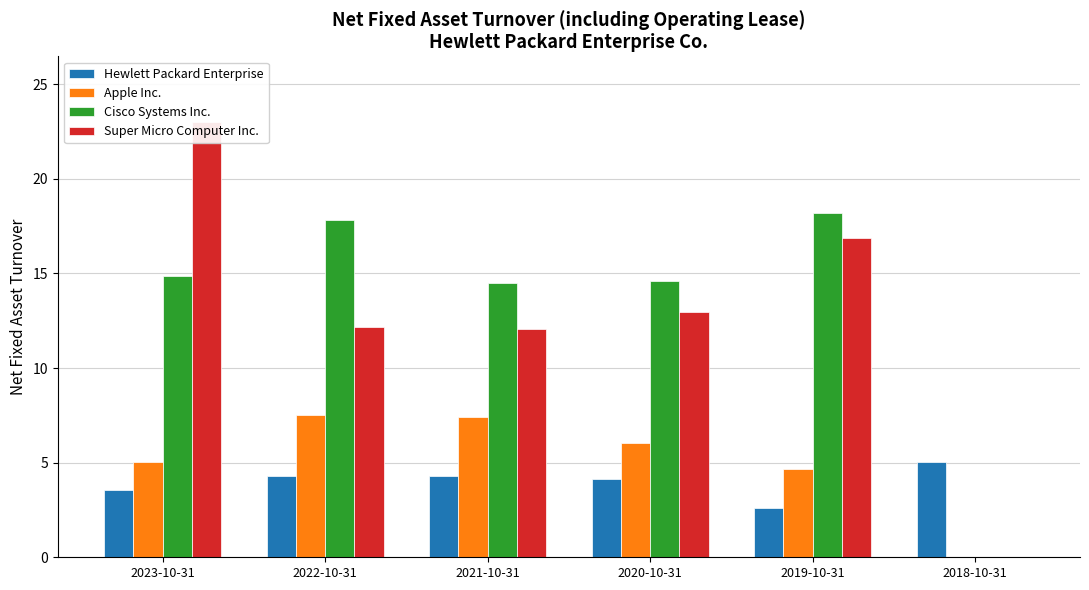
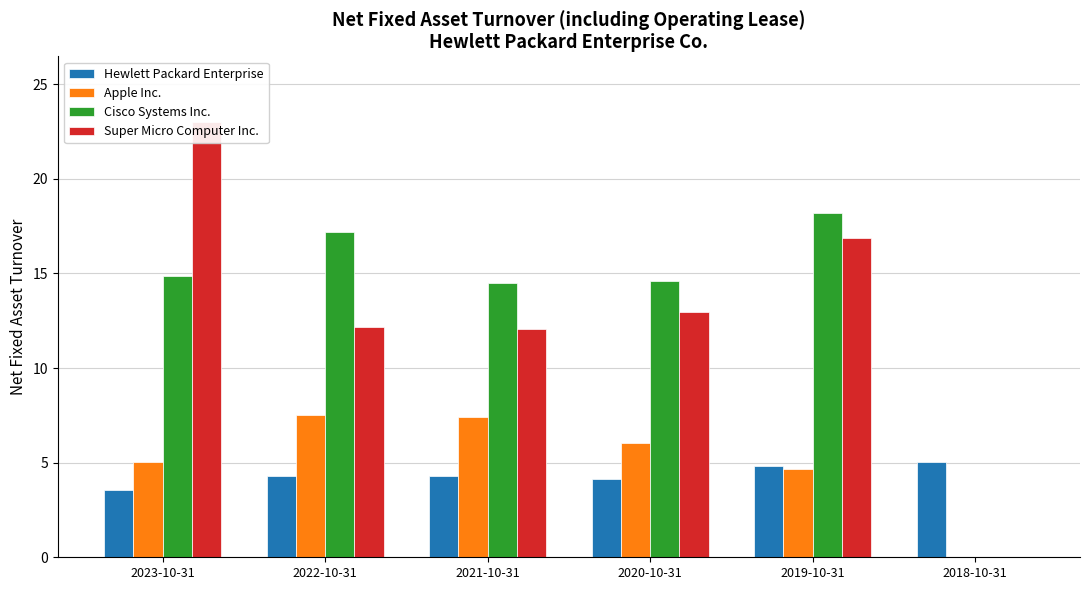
  {
    "Hewlett Packard Enterprise": {
      "2023-10-31": 3.6,
      "2022-10-31": 4.3,
      "2021-10-31": 4.3,
      "2020-10-31": 4.1,
-     "2019-10-31": 2.6,
+     "2019-10-31": 4.8,
      "2018-10-31": 5.0
    },
    "Apple Inc.": {
      "2023-10-31": 5.0,
      "2022-10-31": 7.5,
      "2021-10-31": 7.4,
      "2020-10-31": 6.1,
      "2019-10-31": 4.7,
      "2018-10-31": 0.0
    },
    "Cisco Systems Inc.": {
      "2023-10-31": 14.9,
-     "2022-10-31": 17.8,
+     "2022-10-31": 17.2,
      "2021-10-31": 14.5,
      "2020-10-31": 14.6,
      "2019-10-31": 18.2,
      "2018-10-31": 0.0
    },
    "Super Micro Computer Inc.": {
      "2022-10-31": 12.2,
      "2021-10-31": 12.1,
      "2020-10-31": 13.0,
      "2019-10-31": 16.9,
      "2018-10-31": 0.0
    }
  }
